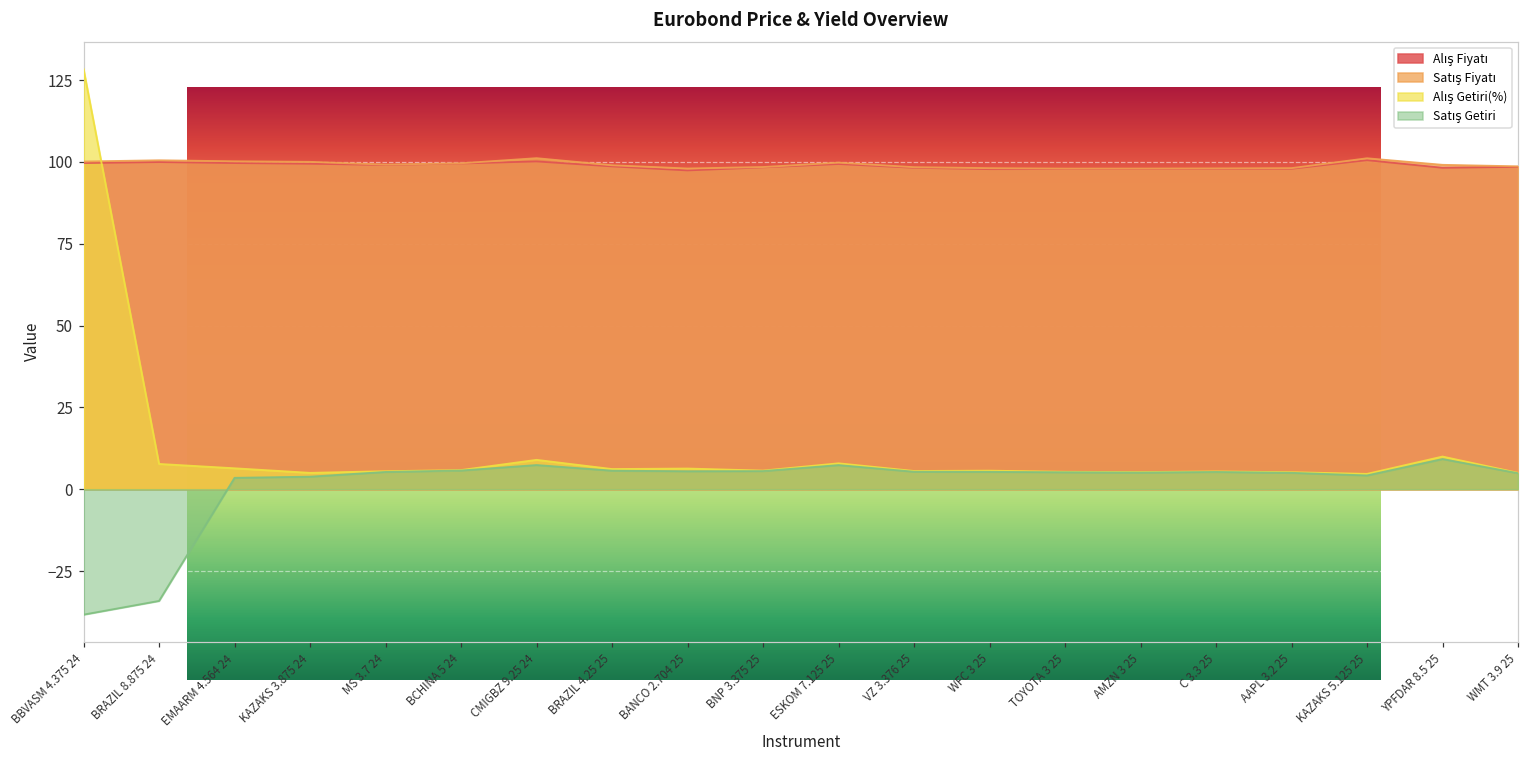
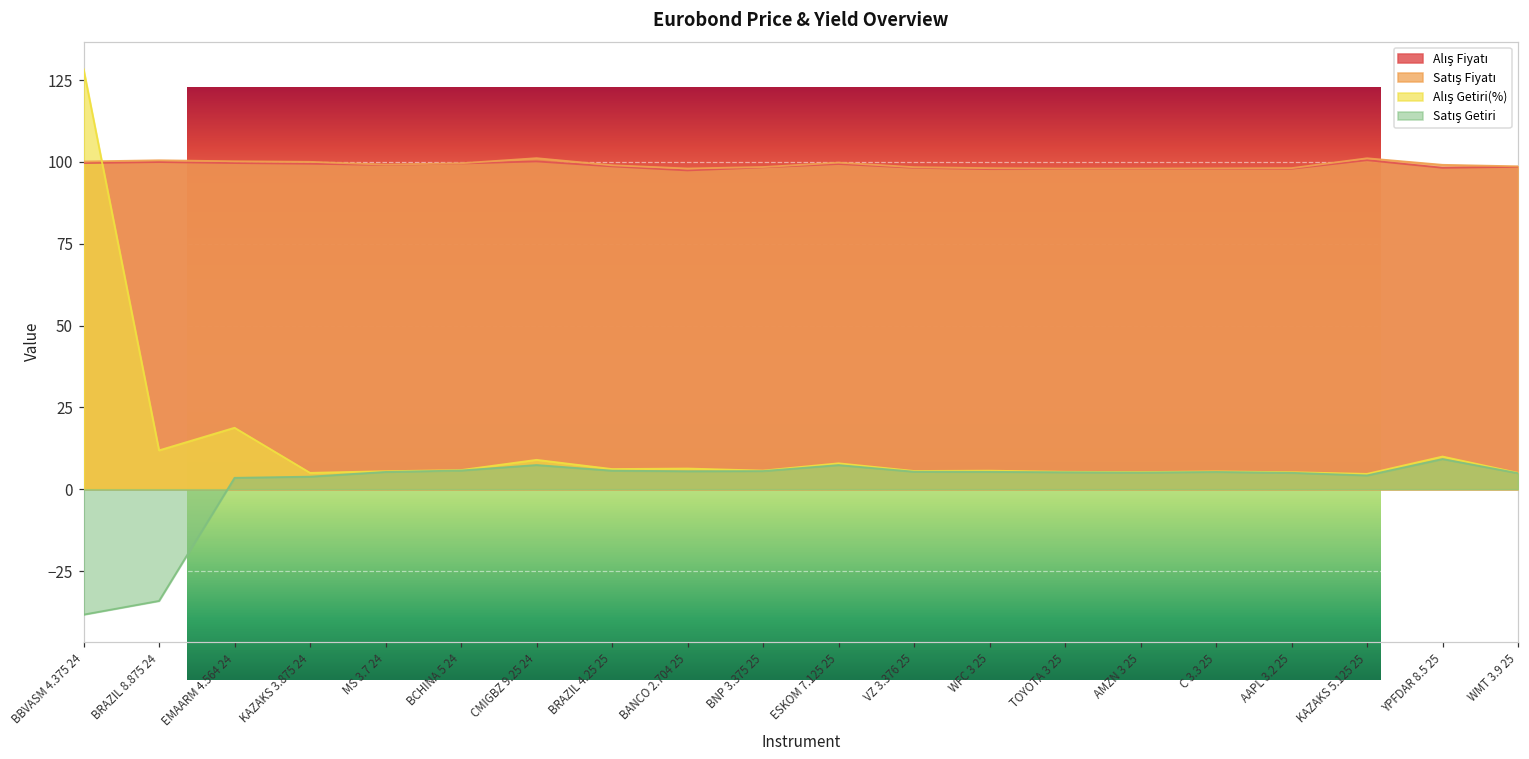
  {
    "Alış Fiyatı": {
      "YPFDAR 8.5 25": 98
    },
    "Satış Fiyatı": {
      "YPFDAR 8.5 25": 99
    },
    "Alış Getiri(%)": {
      "BBVASM 4.375 24": 128,
-     "BRAZIL 8.875 24": 8,
-     "EMAARM 4.564 24": 6
+     "BRAZIL 8.875 24": 12,
+     "EMAARM 4.564 24": 19
    }
  }
